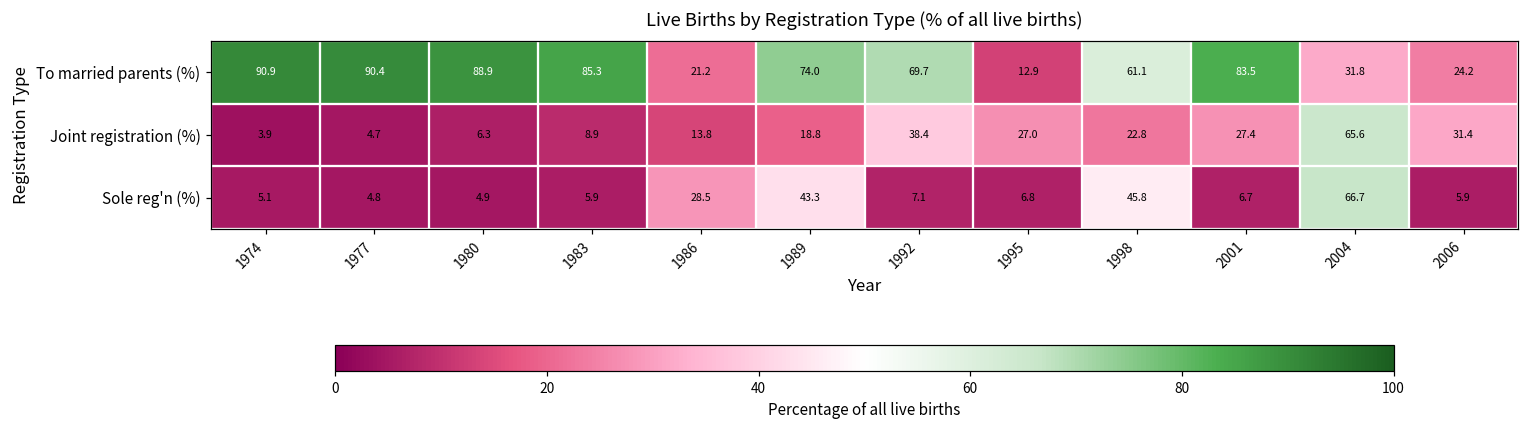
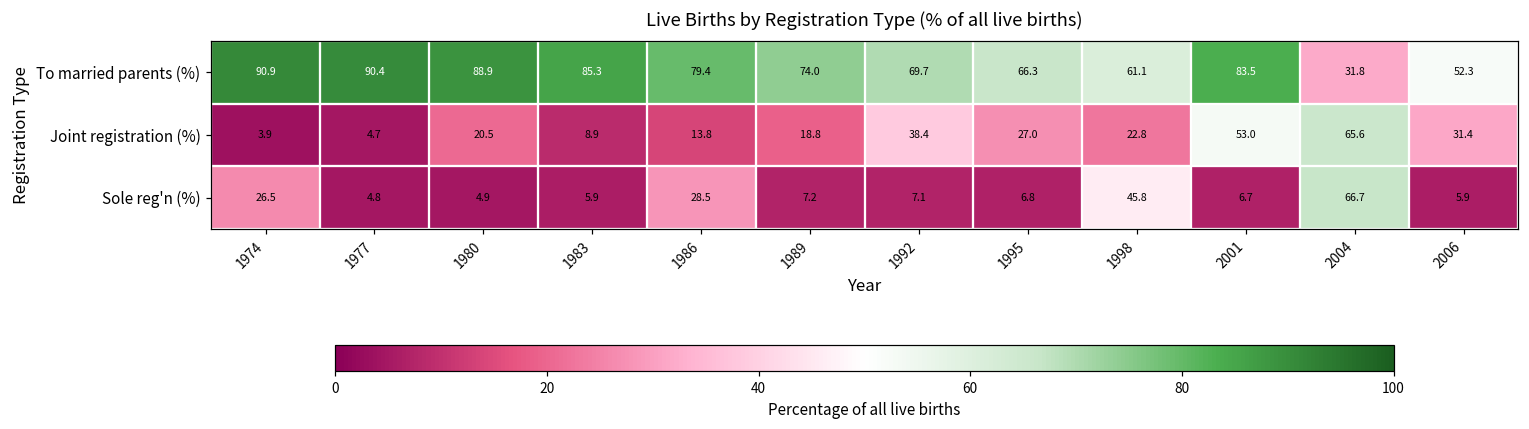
  {
    "To married parents (%)": {
      "1974": 90.9,
      "1977": 90.4,
      "1980": 88.9,
      "1983": 85.3,
-     "1986": 21.2,
+     "1986": 79.4,
      "1989": 74.0,
      "1992": 69.7,
-     "1995": 12.9,
+     "1995": 66.3,
      "1998": 61.1,
      "2001": 83.5,
      "2004": 31.8,
-     "2006": 24.2
+     "2006": 52.3
    },
    "Joint registration (%)": {
      "1974": 3.9,
      "1977": 4.7,
-     "1980": 6.3,
+     "1980": 20.5,
      "1983": 8.9,
      "1986": 13.8,
      "1989": 18.8,
      "1992": 38.4,
      "1995": 27.0,
      "1998": 22.8,
-     "2001": 27.4,
+     "2001": 53.0,
      "2004": 65.6,
      "2006": 31.4
    },
    "Sole reg'n (%)": {
-     "1974": 5.1,
+     "1974": 26.5,
      "1977": 4.8,
      "1980": 4.9,
      "1983": 5.9,
      "1986": 28.5,
-     "1989": 43.3,
+     "1989": 7.2,
      "1992": 7.1,
      "1995": 6.8,
      "1998": 45.8,
      "2001": 6.7,
      "2004": 66.7,
      "2006": 5.9
    }
  }
